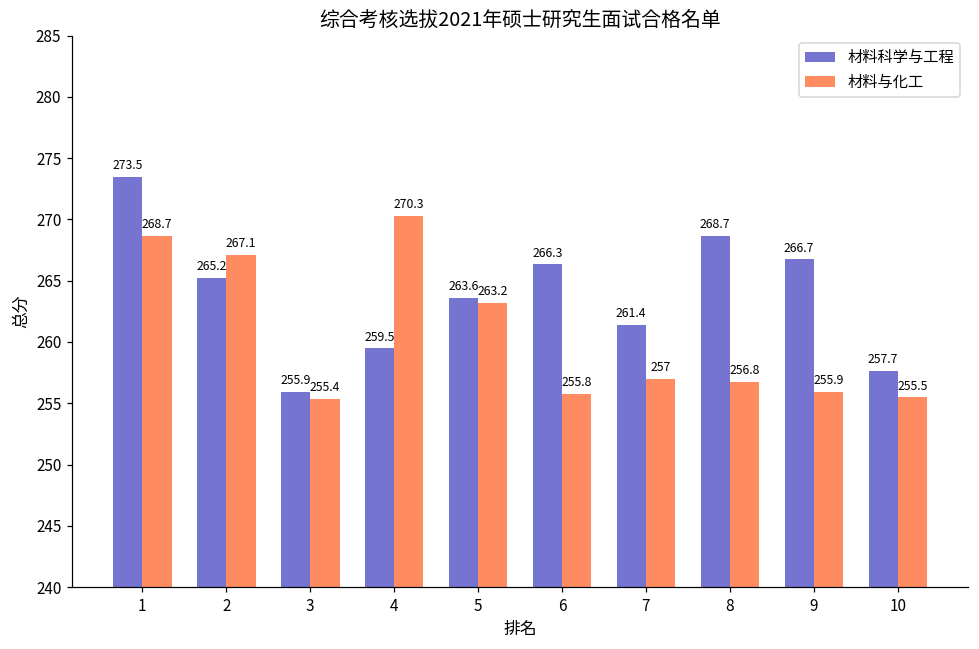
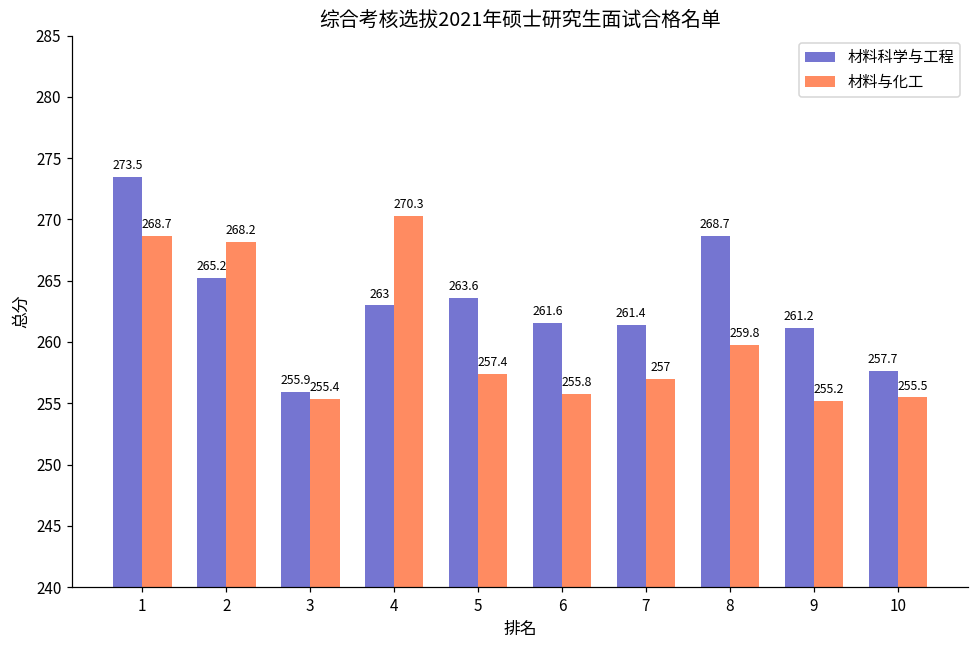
  {
    "材料科学与工程": {
      "1": 273.5,
      "2": 265.2,
      "3": 255.9,
-     "4": 259.5,
+     "4": 263,
      "5": 263.6,
-     "6": 266.3,
+     "6": 261.6,
      "7": 261.4,
      "8": 268.7,
-     "9": 266.7,
+     "9": 261.2,
      "10": 257.7
    },
    "材料与化工": {
      "1": 268.7,
-     "2": 267.1,
+     "2": 268.2,
      "3": 255.4,
      "4": 270.3,
-     "5": 263.2,
+     "5": 257.4,
      "6": 255.8,
      "7": 257,
-     "8": 256.8,
-     "9": 255.9,
+     "8": 259.8,
+     "9": 255.2,
      "10": 255.5
    }
  }
